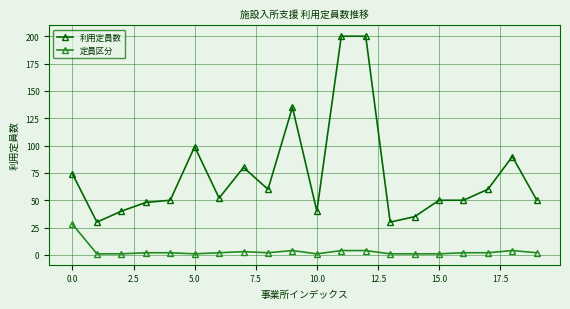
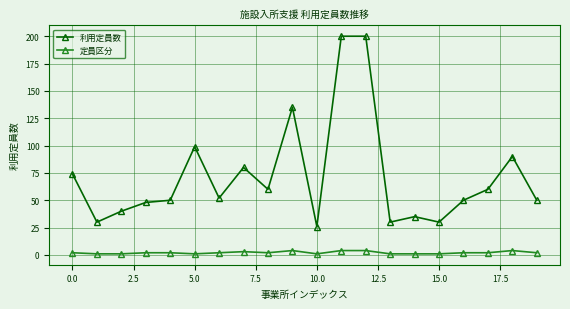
  {
    "利用定員数": {
      "0.0": 74,
      "5.0": 99,
-     "10.0": 40,
-     "15.0": 50
+     "10.0": 26,
+     "15.0": 30
    },
    "定員区分": {
-     "0.0": 28,
+     "0.0": 2,
      "5.0": 1,
      "10.0": 1,
      "15.0": 1
    }
  }
